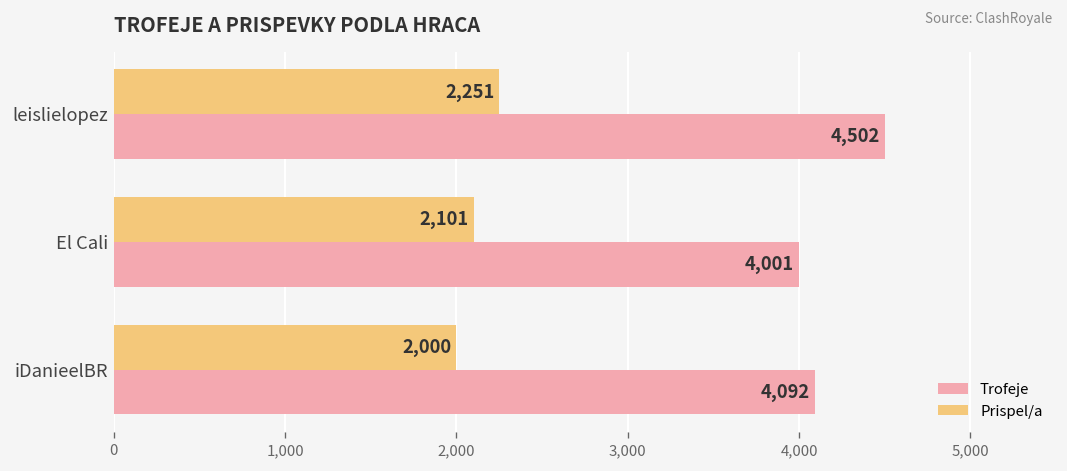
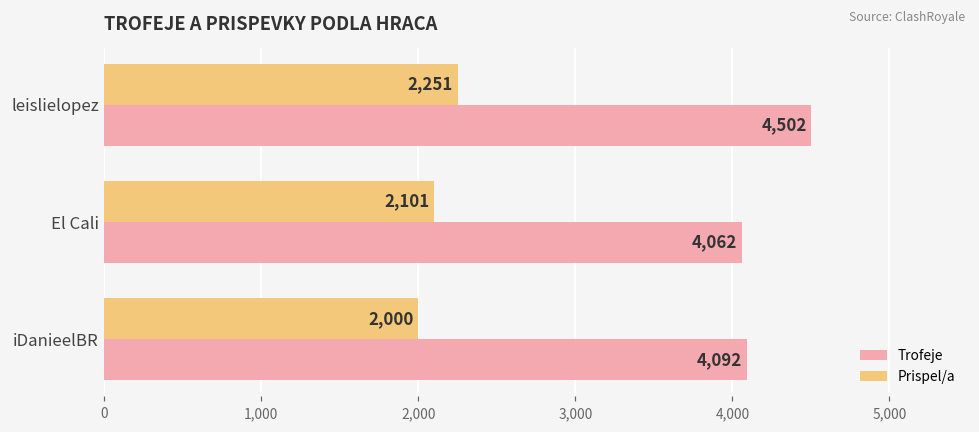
  {
    "Trofeje": {
      "leislielopez": "4,502",
-     "El Cali": "4,001",
+     "El Cali": "4,062",
      "iDanieelBR": "4,092"
    },
    "Prispel/a": {
      "leislielopez": "2,251",
      "El Cali": "2,101",
      "iDanieelBR": "2,000"
    }
  }
